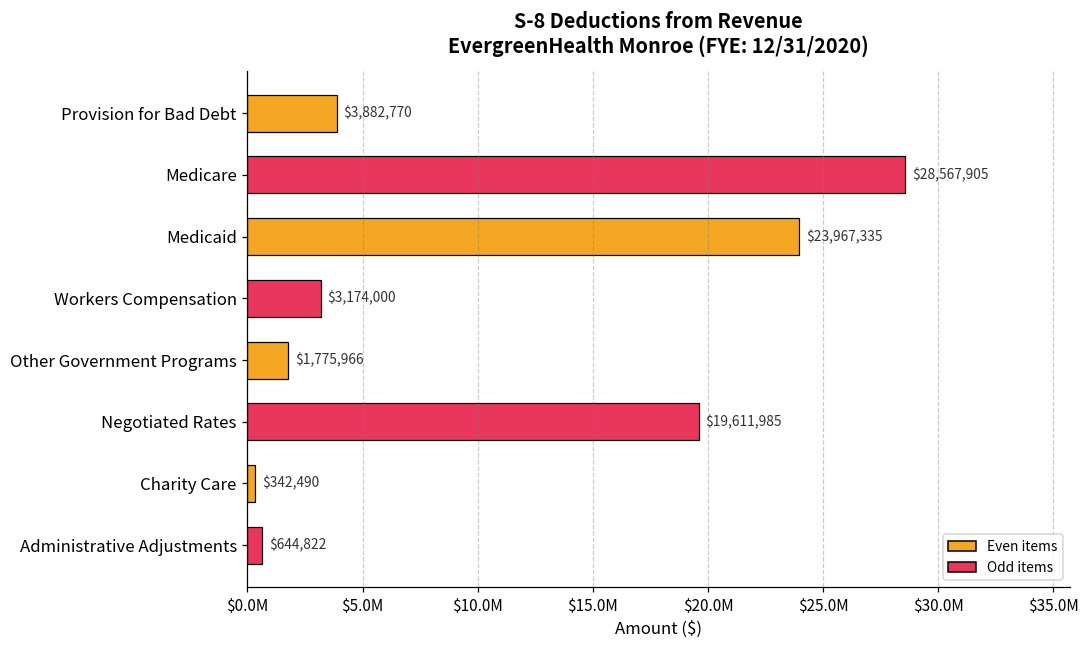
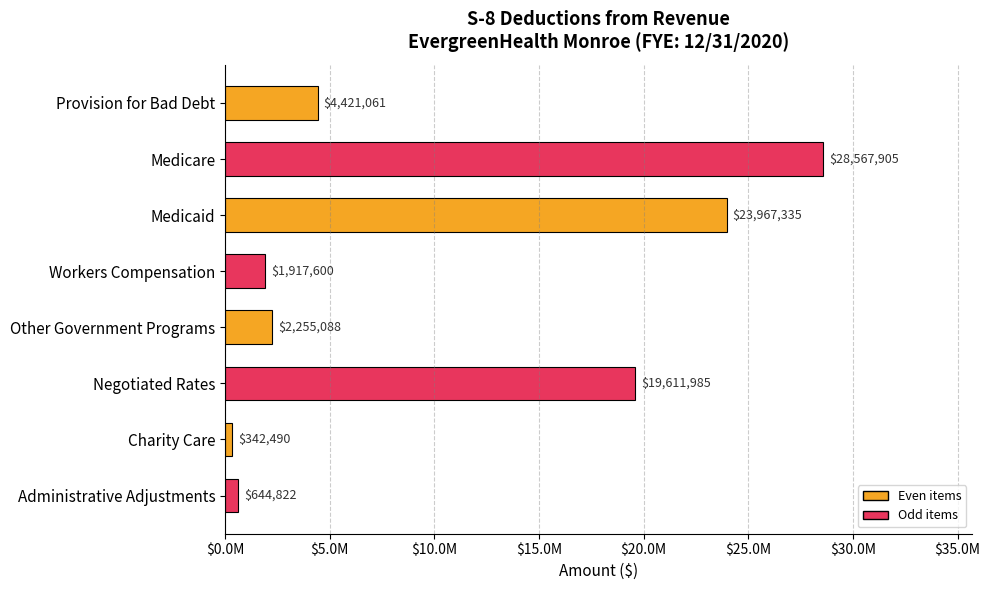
  {
-   "Provision for Bad Debt": "$3,882,770",
+   "Provision for Bad Debt": "$4,421,061",
    "Medicare": "$28,567,905",
    "Medicaid": "$23,967,335",
-   "Workers Compensation": "$3,174,000",
-   "Other Government Programs": "$1,775,966",
+   "Workers Compensation": "$1,917,600",
+   "Other Government Programs": "$2,255,088",
    "Negotiated Rates": "$19,611,985",
    "Charity Care": "$342,490",
    "Administrative Adjustments": "$644,822"
  }
